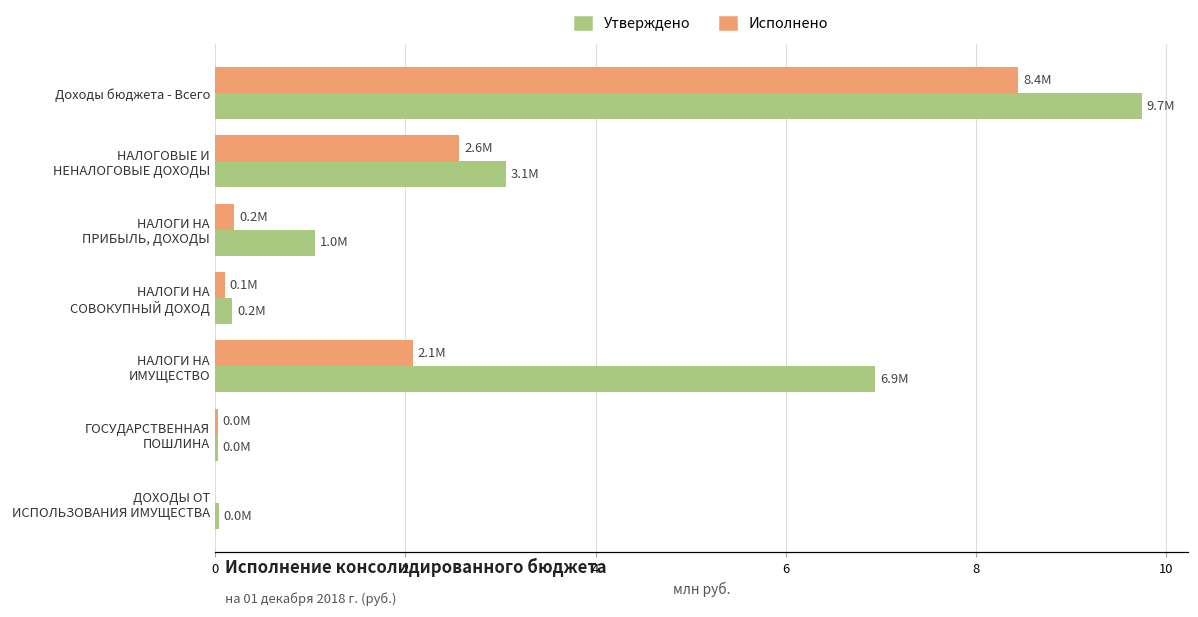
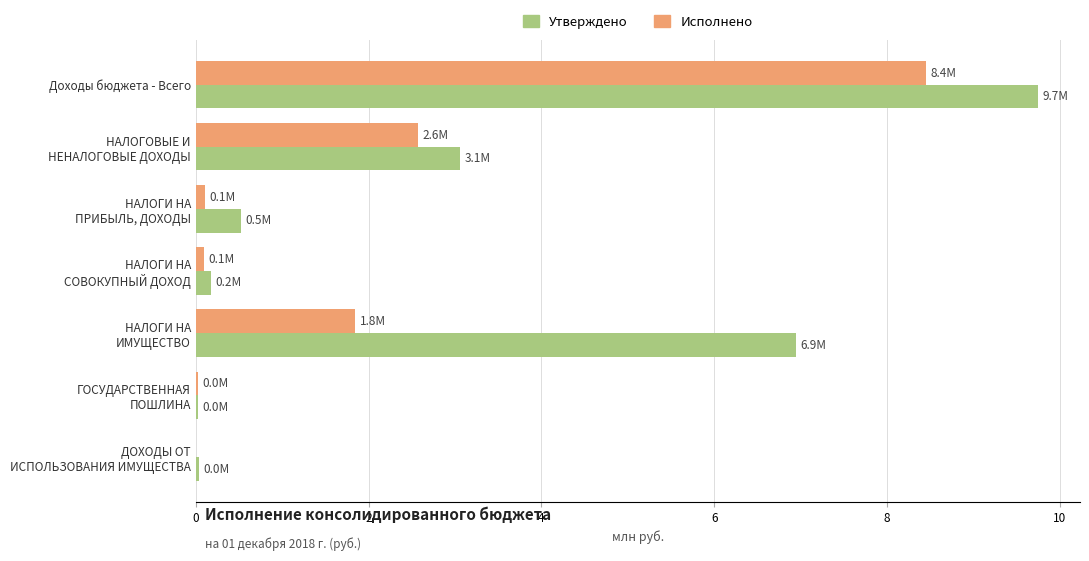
  {
    "Утверждено": {
      "Доходы бюджета - Всего": "9.7М",
      "НАЛОГОВЫЕ И НЕНАЛОГОВЫЕ ДОХОДЫ": "3.1М",
-     "НАЛОГИ НА ПРИБЫЛЬ, ДОХОДЫ": "1.0М",
+     "НАЛОГИ НА ПРИБЫЛЬ, ДОХОДЫ": "0.5М",
      "НАЛОГИ НА СОВОКУПНЫЙ ДОХОД": "0.2М",
      "НАЛОГИ НА ИМУЩЕСТВО": "6.9М",
      "ГОСУДАРСТВЕННАЯ ПОШЛИНА": "0.0М",
      "ДОХОДЫ ОТ ИСПОЛЬЗОВАНИЯ ИМУЩЕСТВА": "0.0М"
    },
    "Исполнено": {
      "Доходы бюджета - Всего": "8.4М",
      "НАЛОГОВЫЕ И НЕНАЛОГОВЫЕ ДОХОДЫ": "2.6М",
-     "НАЛОГИ НА ПРИБЫЛЬ, ДОХОДЫ": "0.2М",
+     "НАЛОГИ НА ПРИБЫЛЬ, ДОХОДЫ": "0.1М",
      "НАЛОГИ НА СОВОКУПНЫЙ ДОХОД": "0.1М",
-     "НАЛОГИ НА ИМУЩЕСТВО": "2.1М",
+     "НАЛОГИ НА ИМУЩЕСТВО": "1.8М",
      "ГОСУДАРСТВЕННАЯ ПОШЛИНА": "0.0М"
    }
  }
